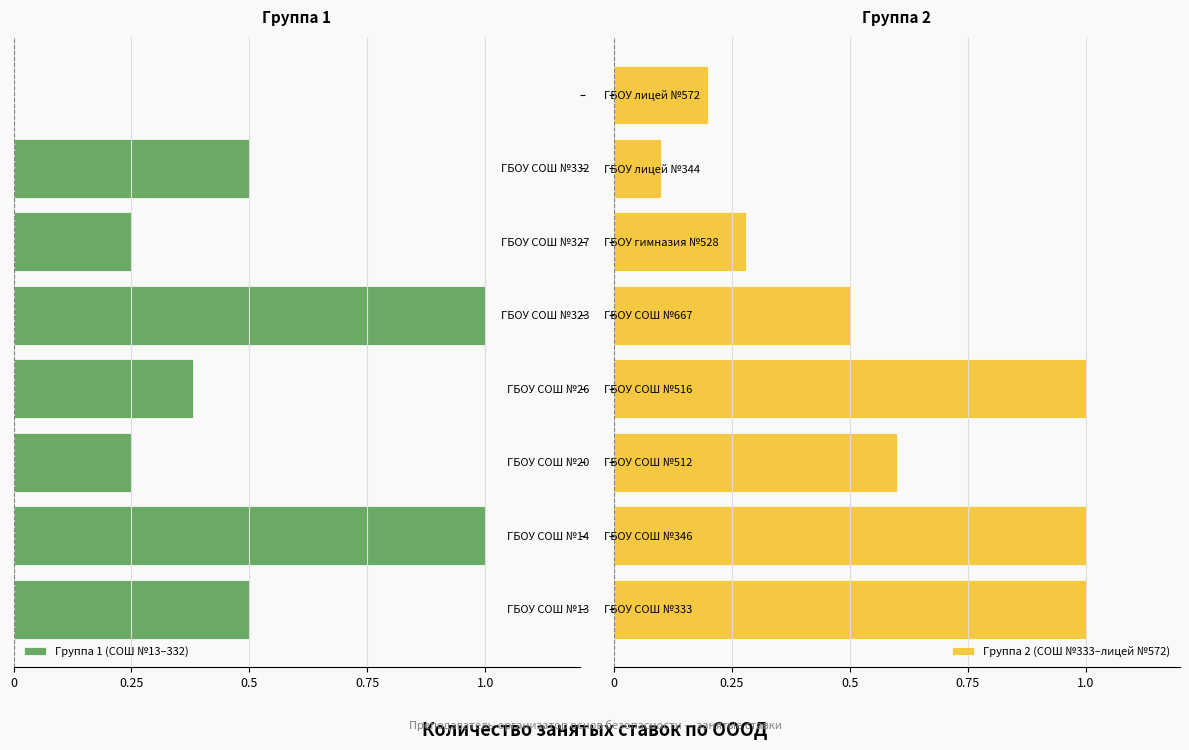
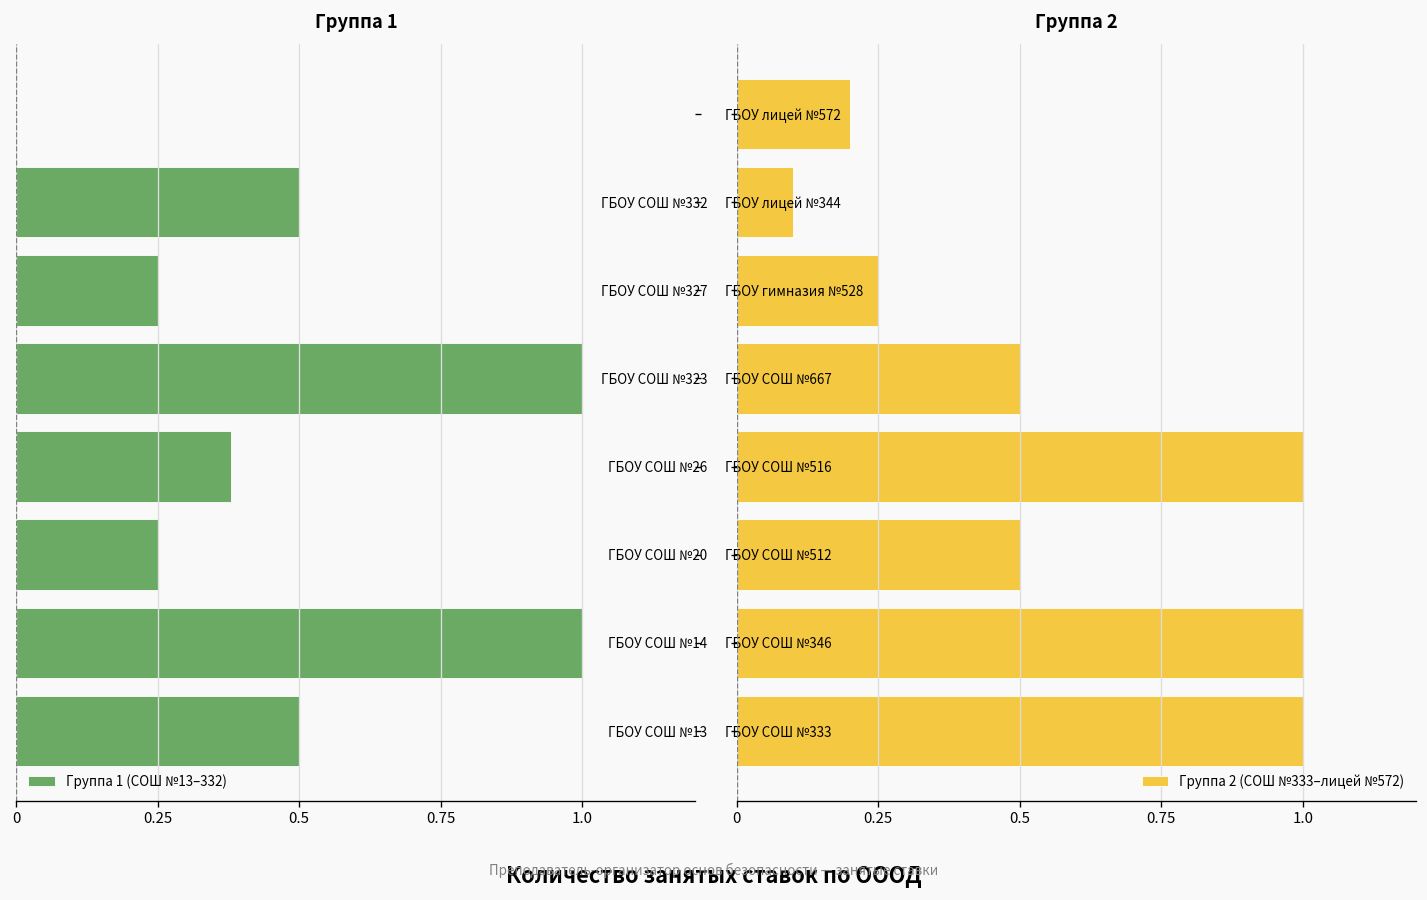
  {
    "Группа 2": {
      "ГБОУ лицей №572": 0.20,
      "ГБОУ лицей №344": 0.10,
-     "ГБОУ гимназия №528": 0.28,
+     "ГБОУ гимназия №528": 0.25,
      "ГБОУ СОШ №667": 0.50,
      "ГБОУ СОШ №516": 1.00,
-     "ГБОУ СОШ №512": 0.6,
+     "ГБОУ СОШ №512": 0.5,
      "ГБОУ СОШ №346": 1.00,
      "ГБОУ СОШ №333": 1.00
    }
  }
